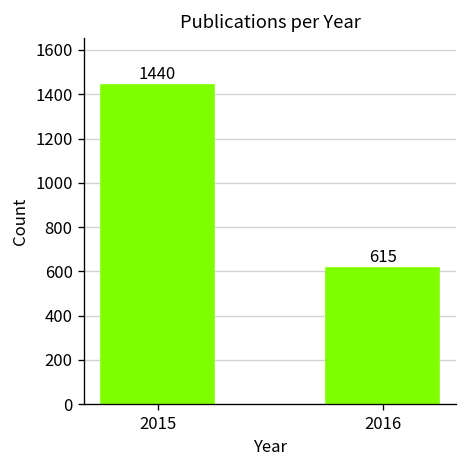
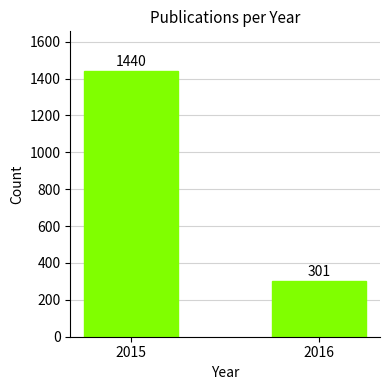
  {
    "2015": 1440,
-   "2016": 615
+   "2016": 301
  }
